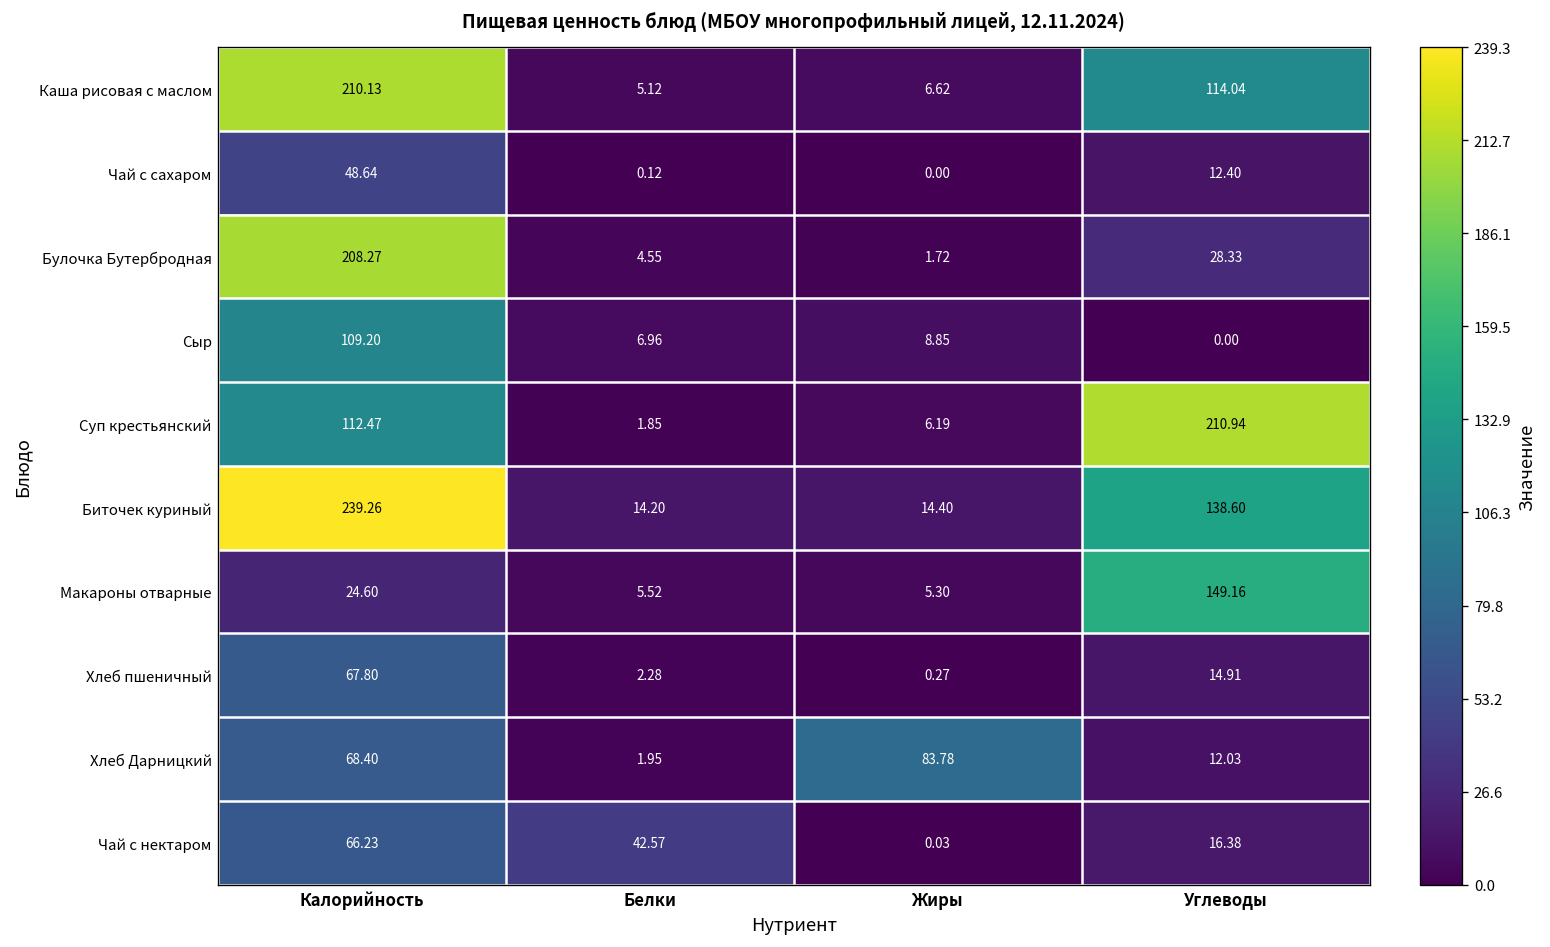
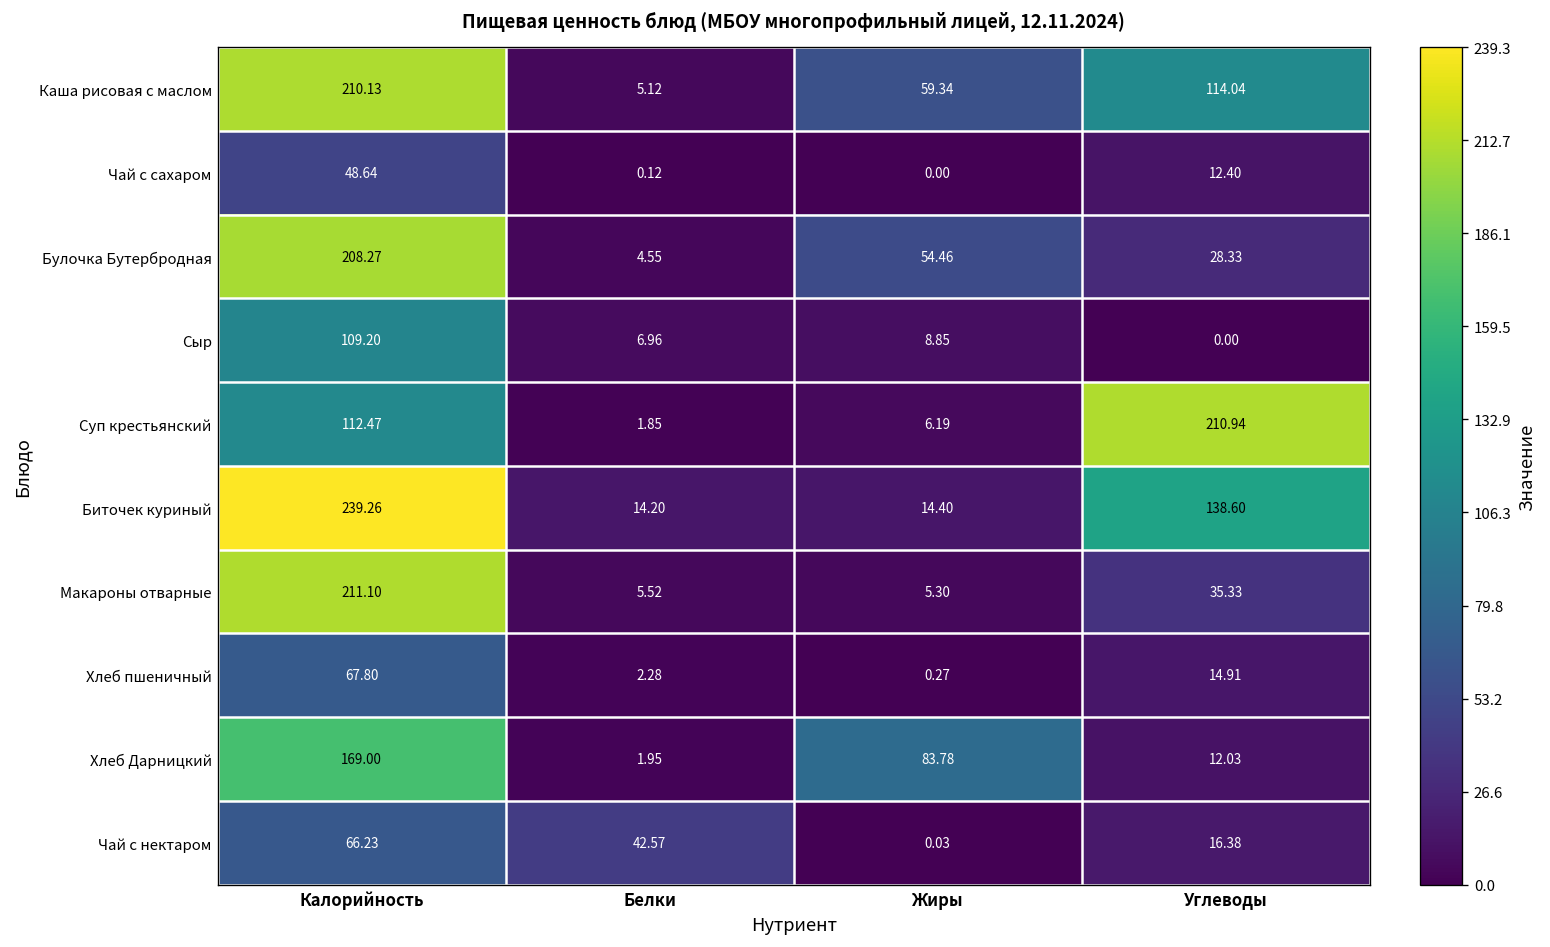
  {
    "Каша рисовая с маслом": {
      "Калорийность": 210.13,
      "Белки": 5.12,
-     "Жиры": 6.62,
+     "Жиры": 59.34,
      "Углеводы": 114.04
    },
    "Чай с сахаром": {
      "Калорийность": 48.64,
      "Белки": 0.12,
      "Жиры": 0.00,
      "Углеводы": 12.40
    },
    "Булочка Бутербродная": {
      "Калорийность": 208.27,
      "Белки": 4.55,
-     "Жиры": 1.72,
+     "Жиры": 54.46,
      "Углеводы": 28.33
    },
    "Сыр": {
      "Калорийность": 109.20,
      "Белки": 6.96,
      "Жиры": 8.85,
      "Углеводы": 0.00
    },
    "Суп крестьянский": {
      "Калорийность": 112.47,
      "Белки": 1.85,
      "Жиры": 6.19,
      "Углеводы": 210.94
    },
    "Биточек куриный": {
      "Калорийность": 239.26,
      "Белки": 14.20,
      "Жиры": 14.40,
      "Углеводы": 138.60
    },
    "Макароны отварные": {
-     "Калорийность": 24.60,
+     "Калорийность": 211.10,
      "Белки": 5.52,
      "Жиры": 5.30,
-     "Углеводы": 149.16
+     "Углеводы": 35.33
    },
    "Хлеб пшеничный": {
      "Калорийность": 67.80,
      "Белки": 2.28,
      "Жиры": 0.27,
      "Углеводы": 14.91
    },
    "Хлеб Дарницкий": {
-     "Калорийность": 68.40,
+     "Калорийность": 169.00,
      "Белки": 1.95,
      "Жиры": 83.78,
      "Углеводы": 12.03
    },
    "Чай с нектаром": {
      "Калорийность": 66.23,
      "Белки": 42.57,
      "Жиры": 0.03,
      "Углеводы": 16.38
    }
  }
